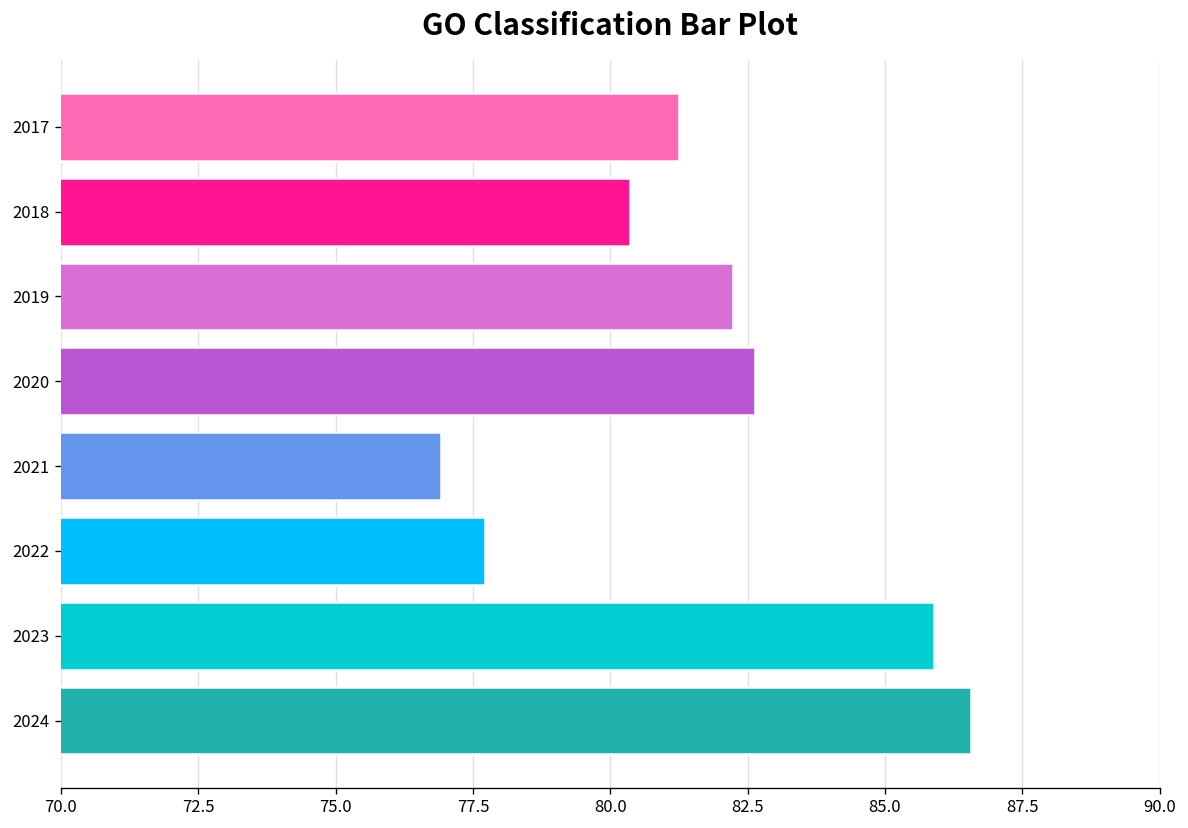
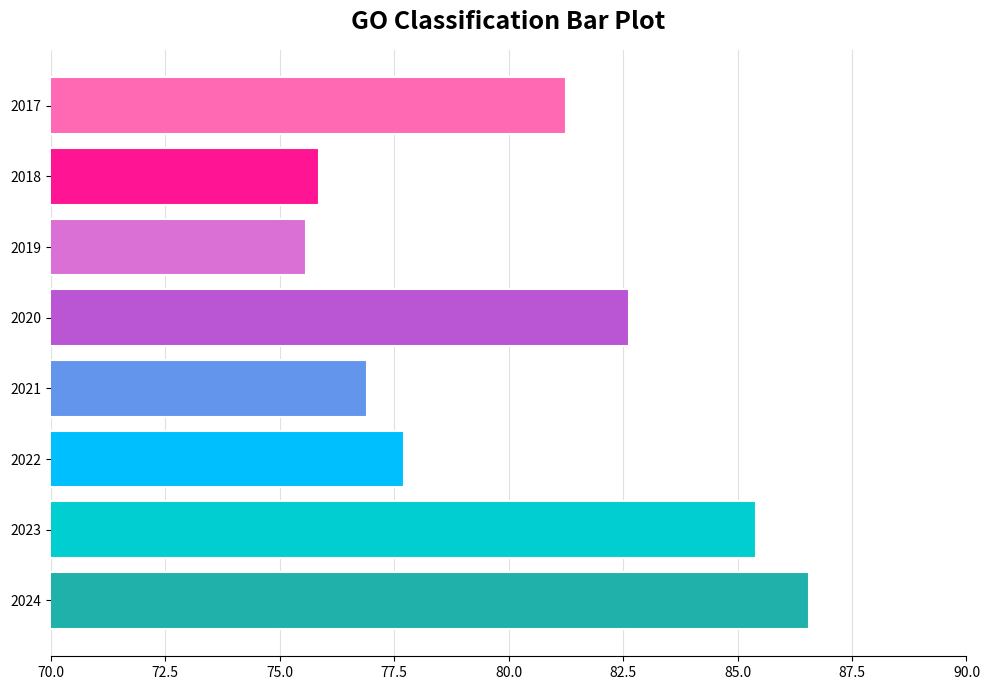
  {
    "2017": 81.3,
-   "2018": 80.4,
-   "2019": 82.2,
+   "2018": 75.9,
+   "2019": 75.6,
    "2020": 82.6,
    "2021": 76.9,
    "2022": 77.7,
-   "2023": 85.9,
+   "2023": 85.4,
    "2024": 86.6
  }
